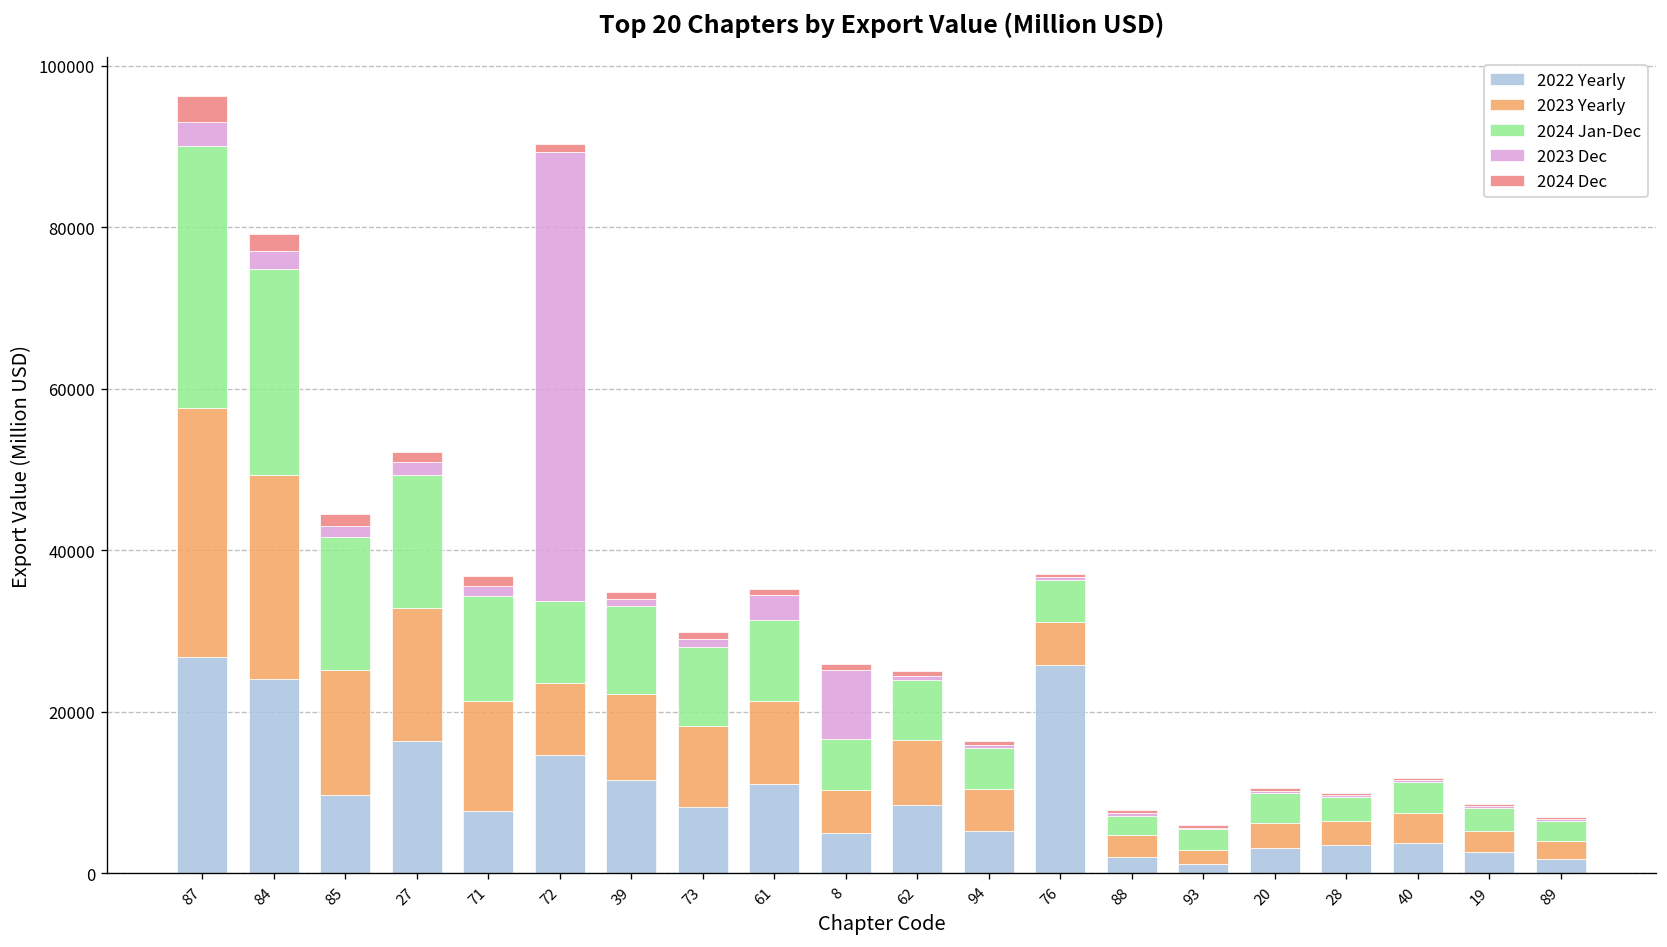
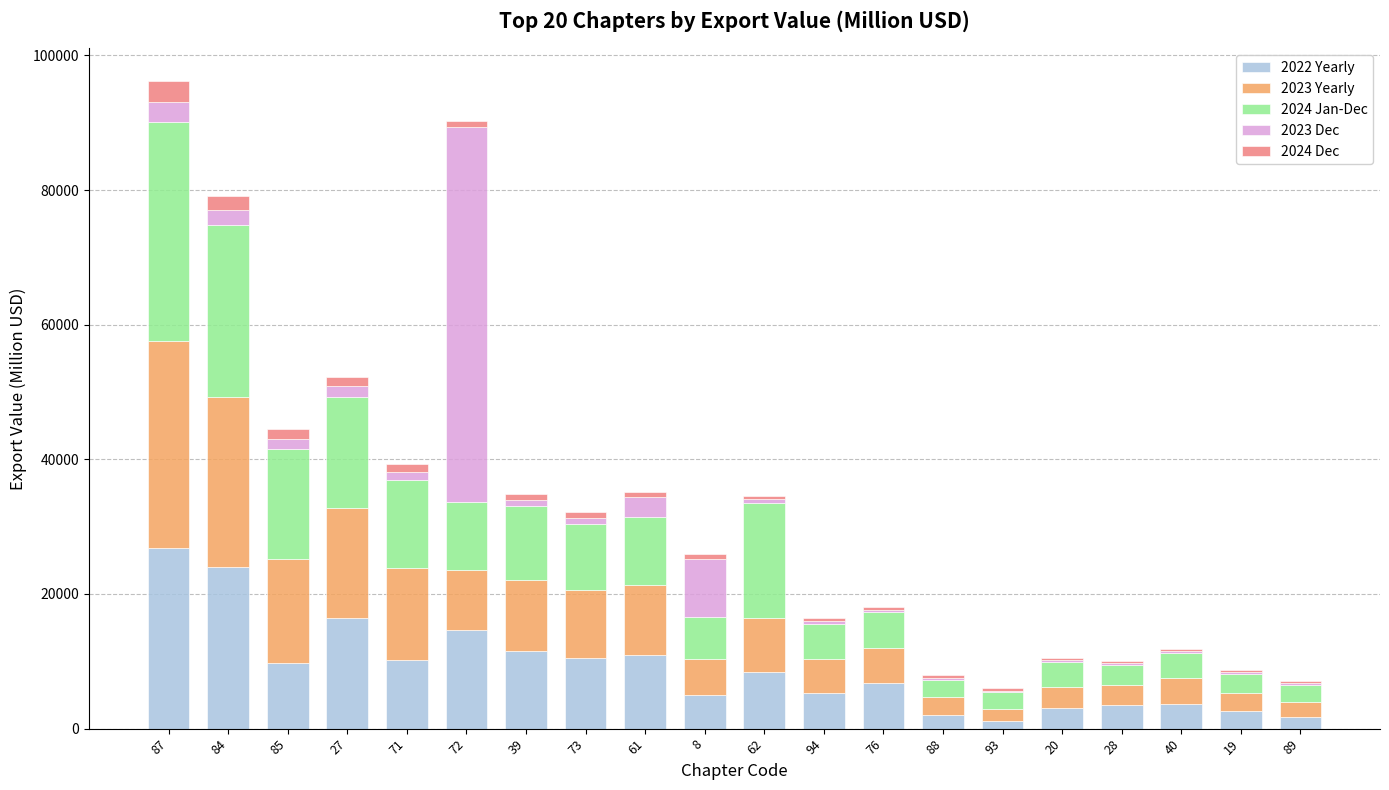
  {
    "2022 Yearly": {
      "87": 27000,
      "84": 24000,
      "85": 10000,
      "27": 16000,
-     "71": 8000,
+     "71": 10000,
      "72": 15000,
      "39": 12000,
-     "73": 8000,
+     "73": 11000,
      "61": 11000,
      "8": 5000,
      "62": 8000,
      "94": 5000,
-     "76": 26000,
+     "76": 7000,
      "88": 2000,
      "93": 1000,
      "20": 3000,
      "28": 4000,
      "40": 4000,
      "19": 3000,
      "89": 2000
    },
    "2024 Jan-Dec": {
      "87": 32000,
      "84": 26000,
      "85": 16000,
      "27": 17000,
      "71": 13000,
      "72": 10000,
      "39": 11000,
      "73": 10000,
      "61": 10000,
      "8": 6000,
-     "62": 7000,
+     "62": 17000,
      "94": 5000,
      "76": 5000,
      "88": 2000,
      "93": 3000,
      "20": 4000,
      "28": 3000,
      "40": 4000,
      "19": 3000,
      "89": 2000
    },
    "2023 Dec": {
      "87": 3000,
      "84": 2000,
      "85": 1000,
      "27": 2000,
      "71": 1000,
      "72": 56000,
      "39": 1000,
      "73": 1000,
      "61": 3000,
      "8": 9000,
      "62": 1000,
      "94": 0,
      "76": 0
    }
  }
